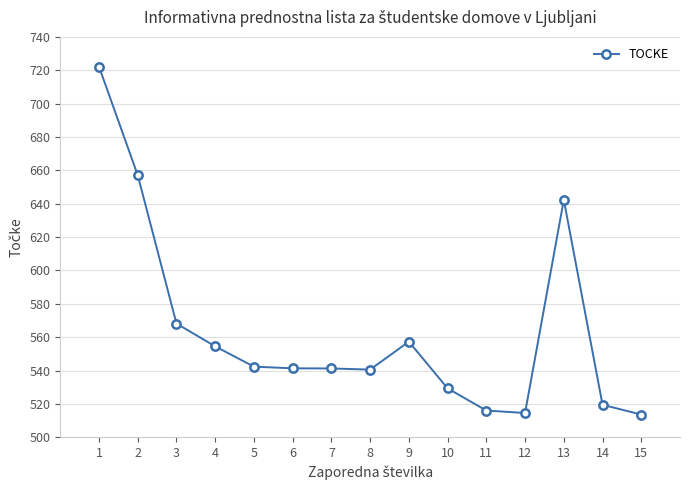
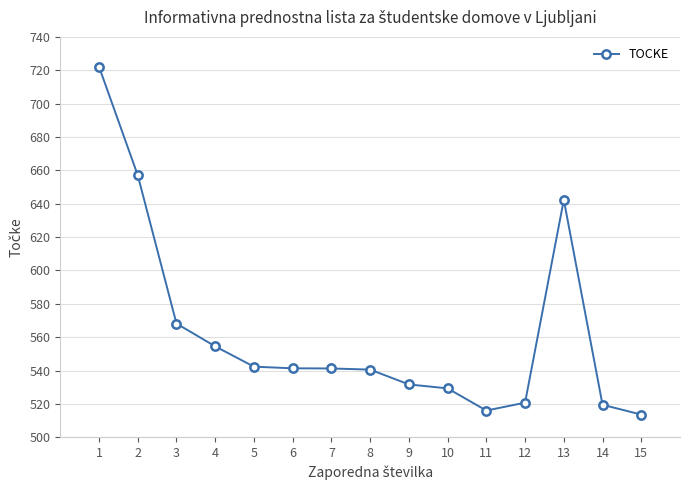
  {
    "1": 722,
    "2": 657,
    "3": 568,
    "4": 554,
    "5": 542,
    "6": 541,
    "7": 541,
    "8": 541,
-   "9": 557,
+   "9": 532,
    "10": 529,
    "11": 516,
-   "12": 515,
+   "12": 521,
    "13": 642,
    "14": 519,
    "15": 514
  }
